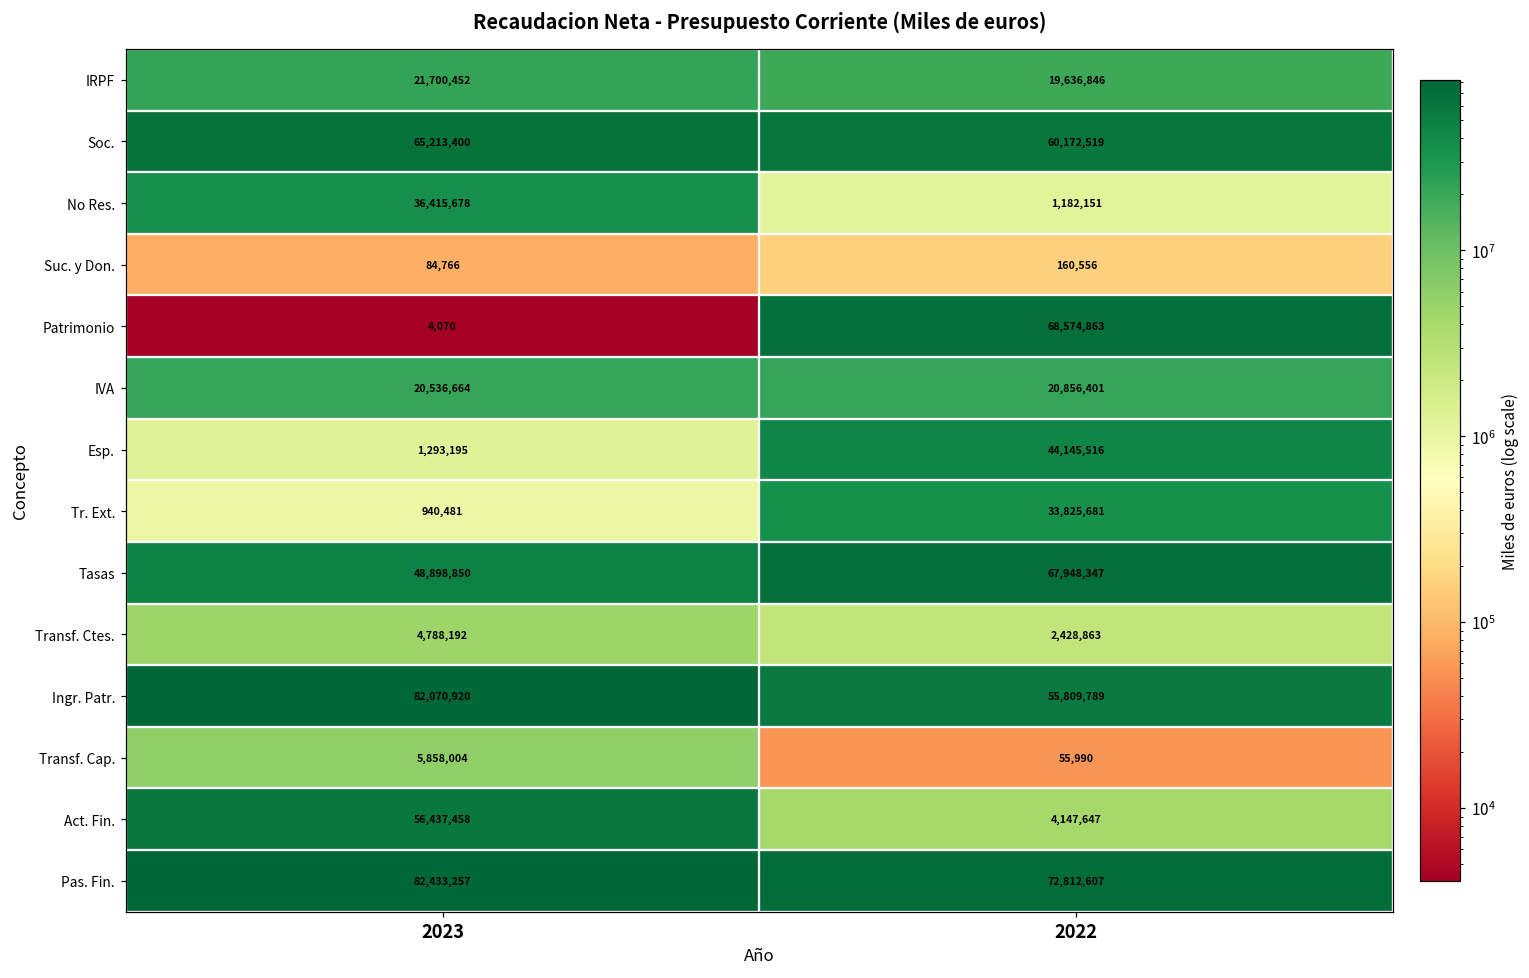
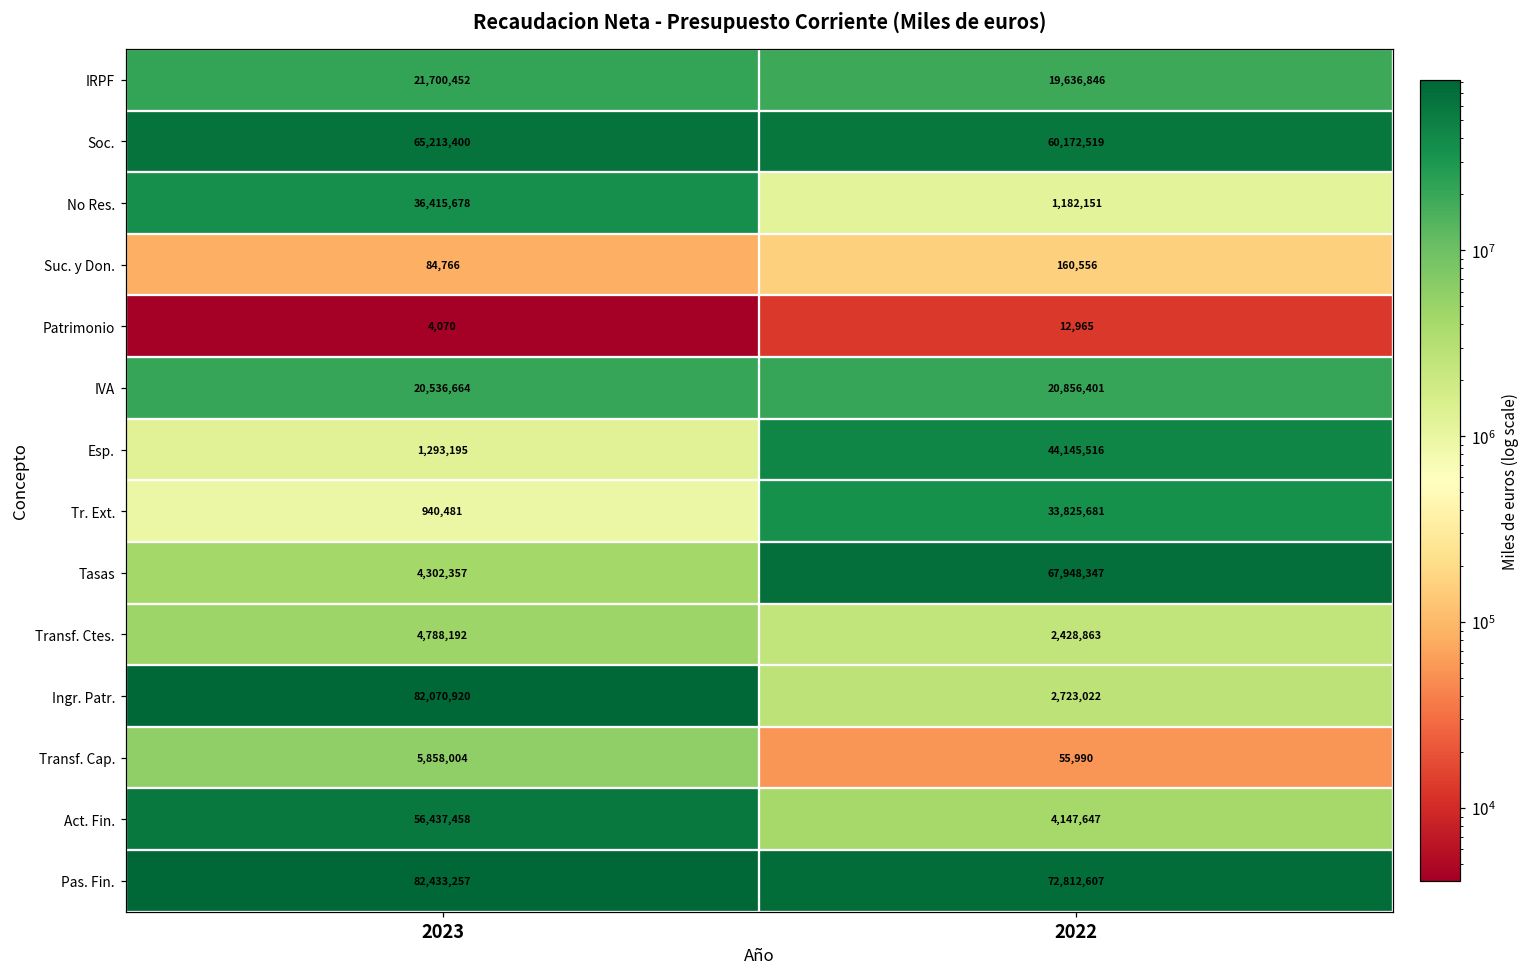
  {
    "IRPF": {
      "2023": "21,700,452",
      "2022": "19,636,846"
    },
    "Soc.": {
      "2023": "65,213,400",
      "2022": "60,172,519"
    },
    "No Res.": {
      "2023": "36,415,678",
      "2022": "1,182,151"
    },
    "Suc. y Don.": {
      "2023": "84,766",
      "2022": "160,556"
    },
    "Patrimonio": {
      "2023": "4,070",
-     "2022": "68,574,863"
+     "2022": "12,965"
    },
    "IVA": {
      "2023": "20,536,664",
      "2022": "20,856,401"
    },
    "Esp.": {
      "2023": "1,293,195",
      "2022": "44,145,516"
    },
    "Tr. Ext.": {
      "2023": "940,481",
      "2022": "33,825,681"
    },
    "Tasas": {
-     "2023": "48,898,850",
+     "2023": "4,302,357",
      "2022": "67,948,347"
    },
    "Transf. Ctes.": {
      "2023": "4,788,192",
      "2022": "2,428,863"
    },
    "Ingr. Patr.": {
      "2023": "82,070,920",
-     "2022": "55,809,789"
+     "2022": "2,723,022"
    },
    "Transf. Cap.": {
      "2023": "5,858,004",
      "2022": "55,990"
    },
    "Act. Fin.": {
      "2023": "56,437,458",
      "2022": "4,147,647"
    },
    "Pas. Fin.": {
      "2023": "82,433,257",
      "2022": "72,812,607"
    }
  }
